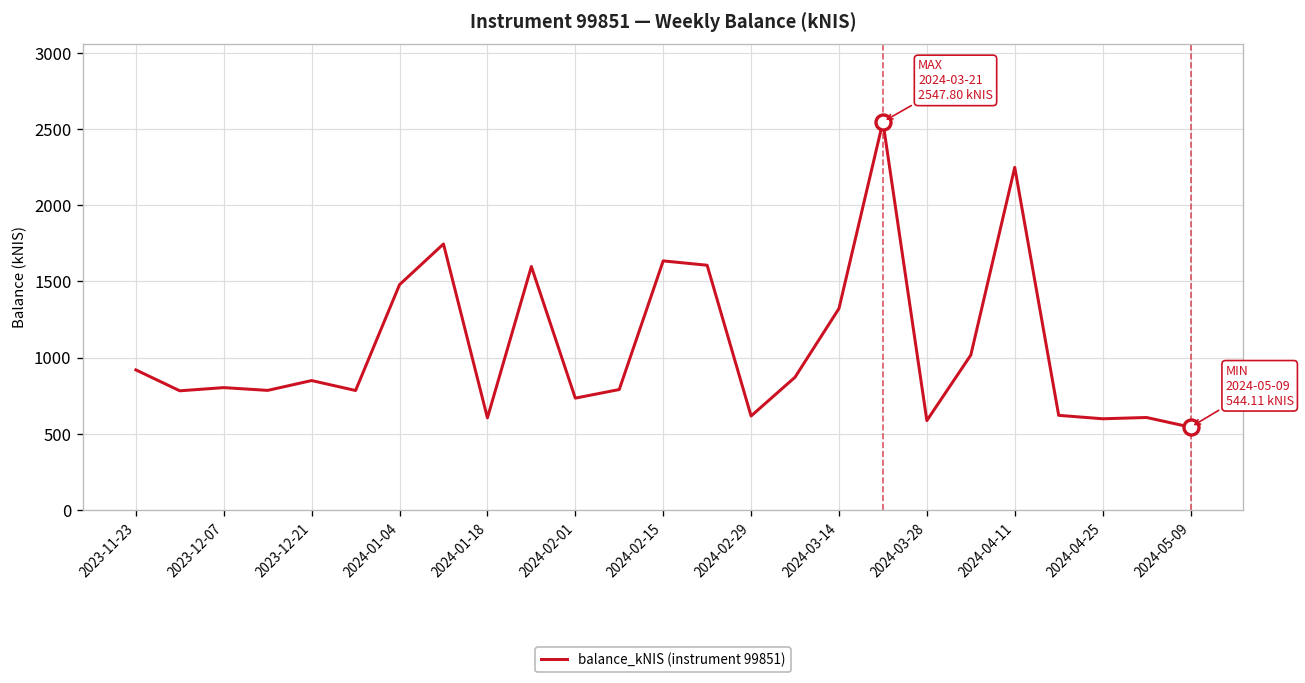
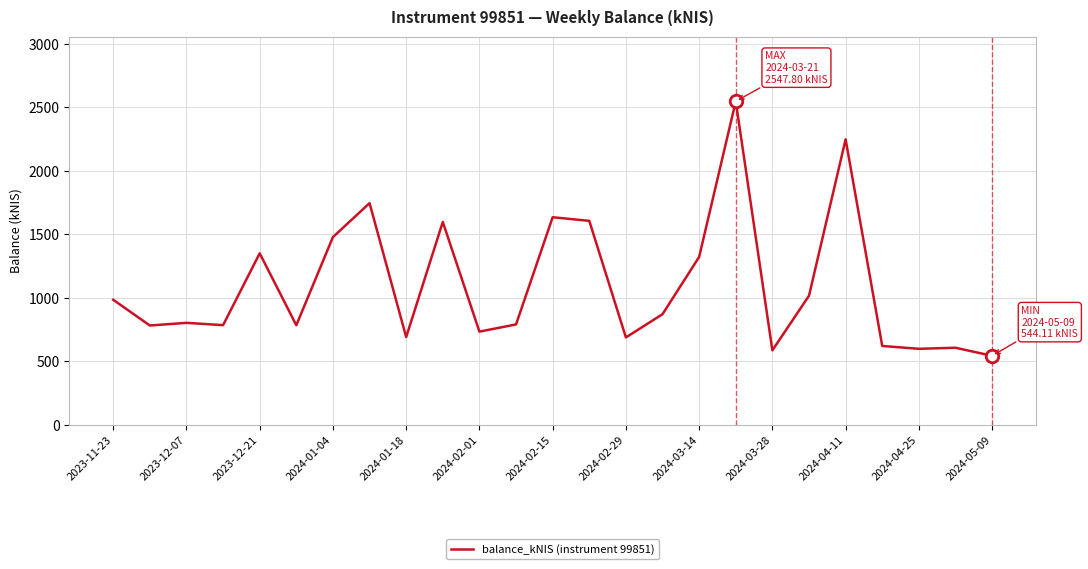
  {
    "balance_kNIS (instrument 99851)": {
-     "2023-11-23": 920,
+     "2023-11-23": 990,
      "2023-12-07": 800,
-     "2023-12-21": 850,
+     "2023-12-21": 1350,
      "2024-01-04": 1480,
-     "2024-01-18": 610,
+     "2024-01-18": 690,
      "2024-02-01": 730,
      "2024-02-15": 1630,
-     "2024-02-29": 620,
+     "2024-02-29": 690,
      "2024-03-14": 1320,
      "2024-03-28": 590,
      "2024-04-11": 2250,
      "2024-04-25": 600
    }
  }
